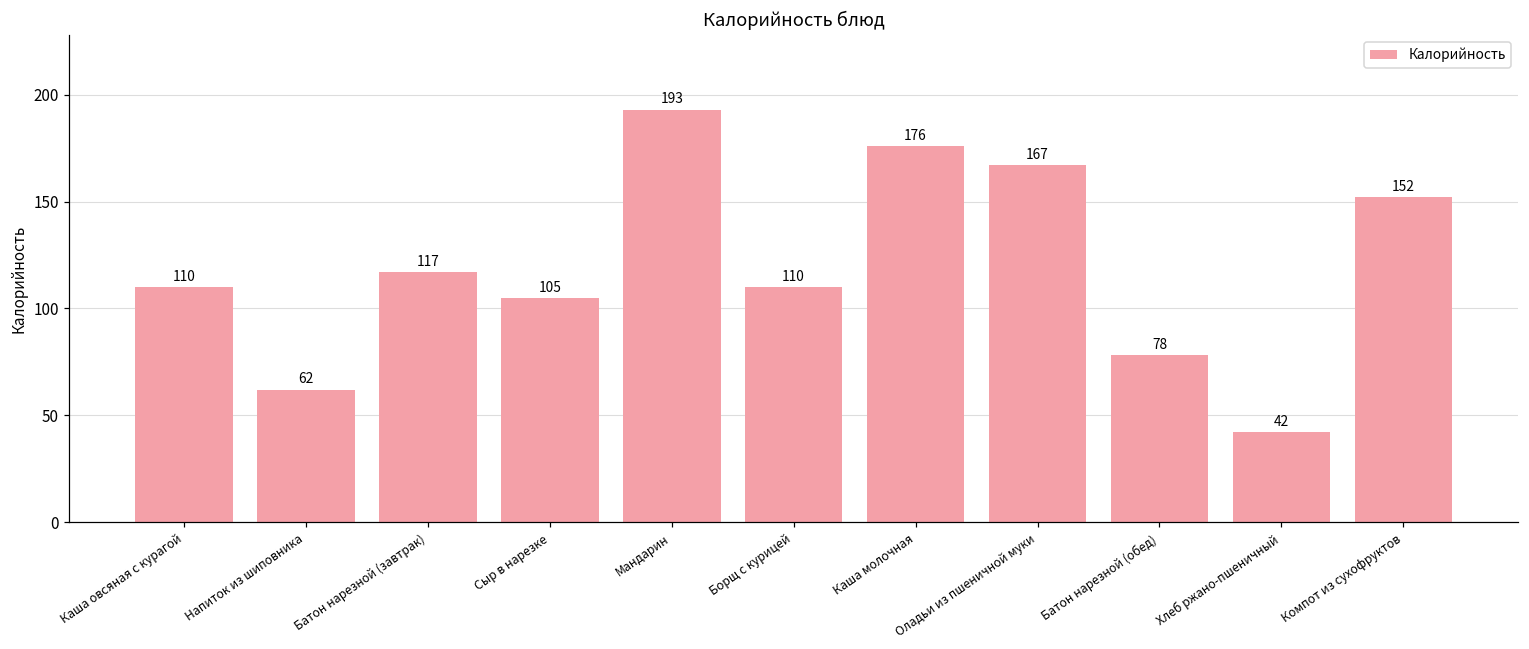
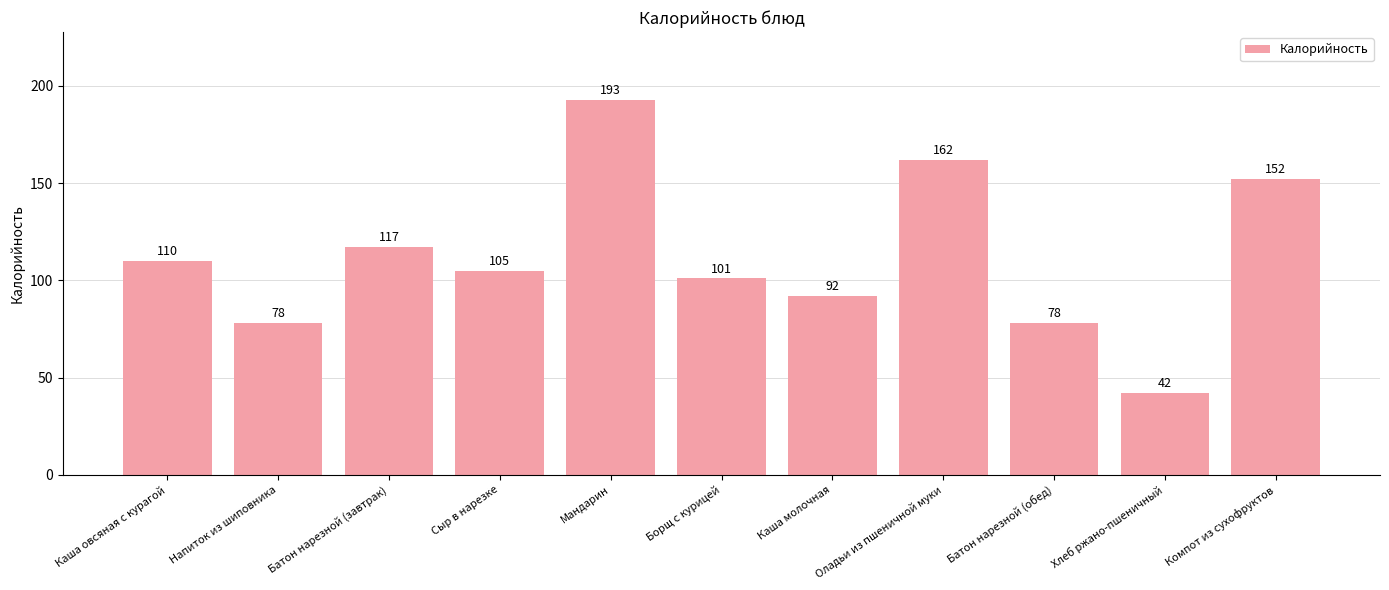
  {
    "Каша овсяная с курагой": 110,
-   "Напиток из шиповника": 62,
+   "Напиток из шиповника": 78,
    "Батон нарезной (завтрак)": 117,
    "Сыр в нарезке": 105,
    "Мандарин": 193,
-   "Борщ с курицей": 110,
-   "Каша молочная": 176,
-   "Оладьи из пшеничной муки": 167,
+   "Борщ с курицей": 101,
+   "Каша молочная": 92,
+   "Оладьи из пшеничной муки": 162,
    "Батон нарезной (обед)": 78,
    "Хлеб ржано-пшеничный": 42,
    "Компот из сухофруктов": 152
  }
